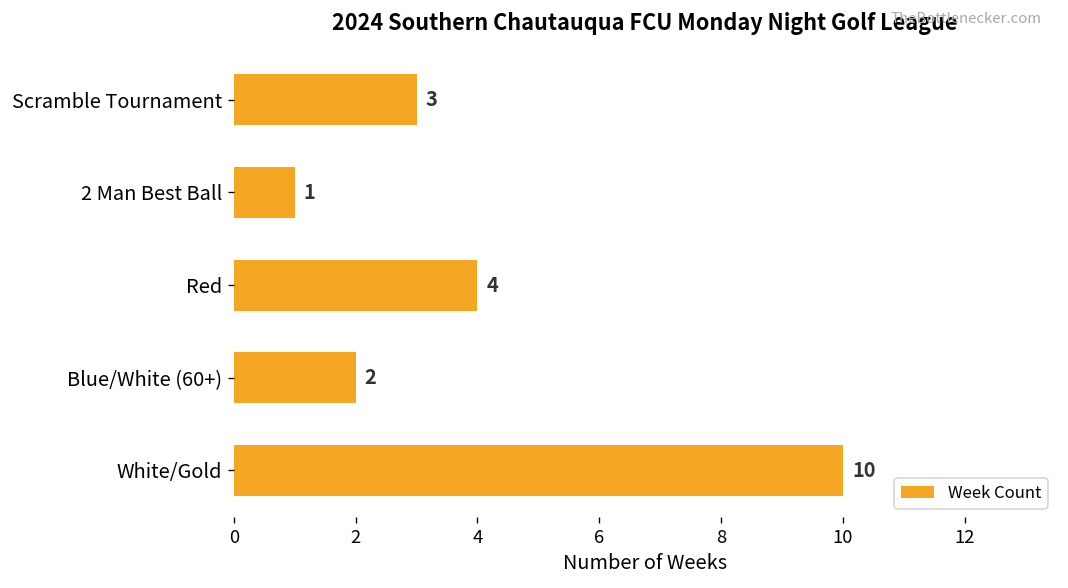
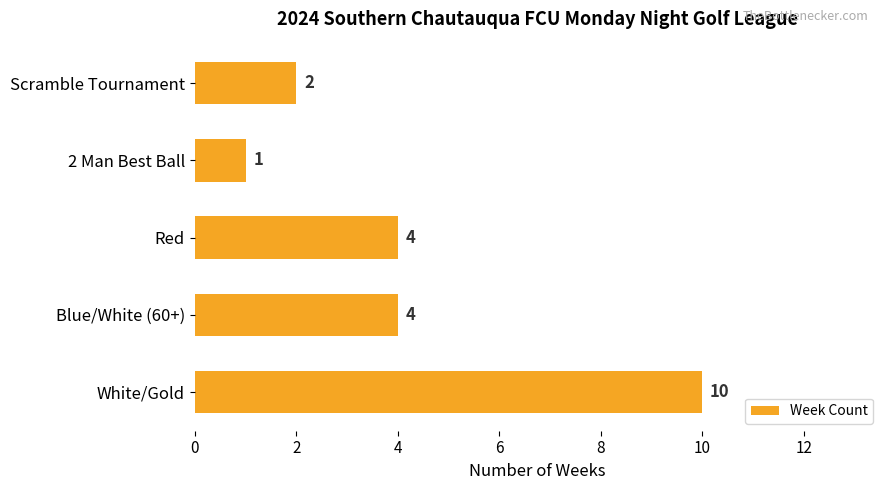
  {
-   "Scramble Tournament": 3,
+   "Scramble Tournament": 2,
    "2 Man Best Ball": 1,
    "Red": 4,
-   "Blue/White (60+)": 2,
+   "Blue/White (60+)": 4,
    "White/Gold": 10
  }
